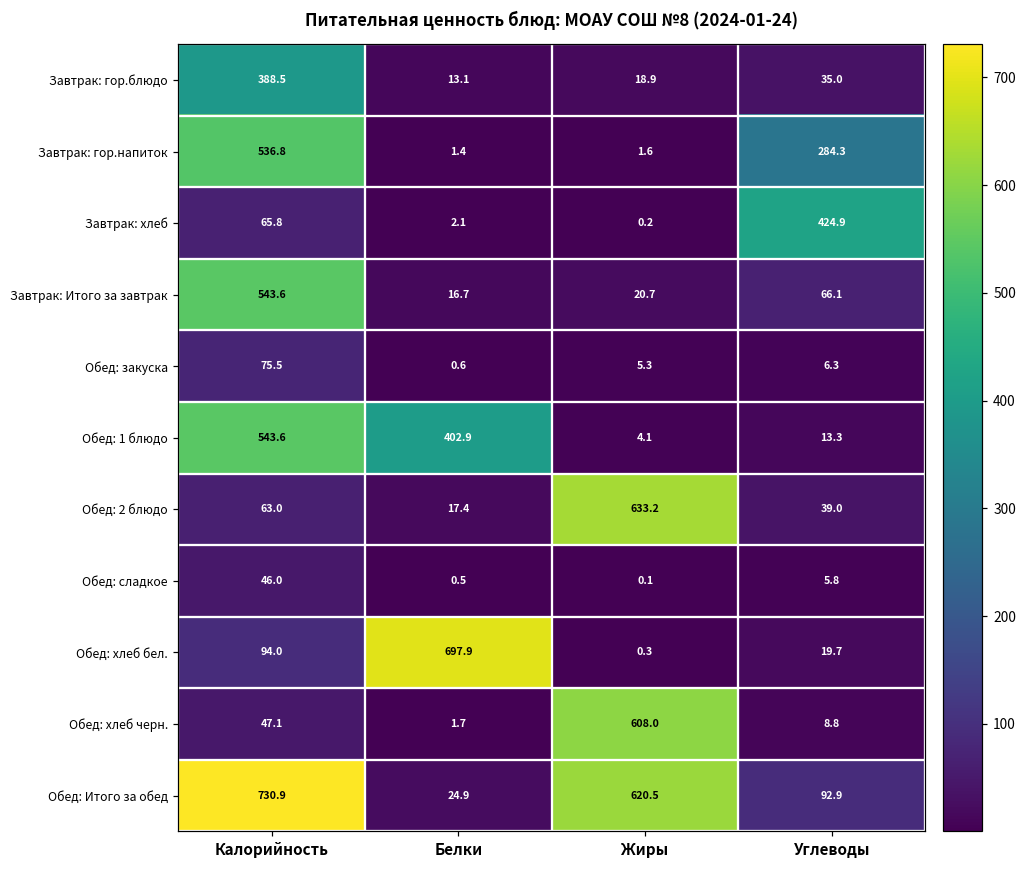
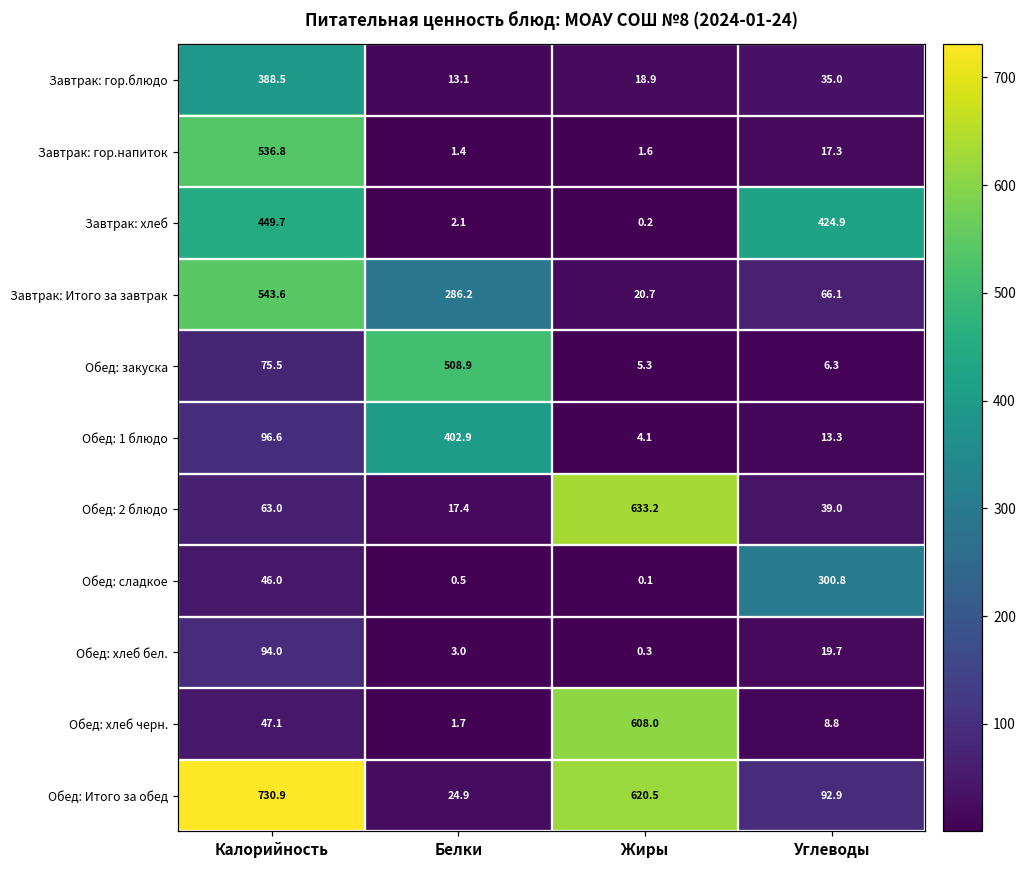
  {
    "Завтрак: гор.блюдо": {
      "Калорийность": 388.5,
      "Белки": 13.1,
      "Жиры": 18.9,
      "Углеводы": 35.0
    },
    "Завтрак: гор.напиток": {
      "Калорийность": 536.8,
      "Белки": 1.4,
      "Жиры": 1.6,
-     "Углеводы": 284.3
+     "Углеводы": 17.3
    },
    "Завтрак: хлеб": {
-     "Калорийность": 65.8,
+     "Калорийность": 449.7,
      "Белки": 2.1,
      "Жиры": 0.2,
      "Углеводы": 424.9
    },
    "Завтрак: Итого за завтрак": {
      "Калорийность": 543.6,
-     "Белки": 16.7,
+     "Белки": 286.2,
      "Жиры": 20.7,
      "Углеводы": 66.1
    },
    "Обед: закуска": {
      "Калорийность": 75.5,
-     "Белки": 0.6,
+     "Белки": 508.9,
      "Жиры": 5.3,
      "Углеводы": 6.3
    },
    "Обед: 1 блюдо": {
-     "Калорийность": 543.6,
+     "Калорийность": 96.6,
      "Белки": 402.9,
      "Жиры": 4.1,
      "Углеводы": 13.3
    },
    "Обед: 2 блюдо": {
      "Калорийность": 63.0,
      "Белки": 17.4,
      "Жиры": 633.2,
      "Углеводы": 39.0
    },
    "Обед: сладкое": {
      "Калорийность": 46.0,
      "Белки": 0.5,
      "Жиры": 0.1,
-     "Углеводы": 5.8
+     "Углеводы": 300.8
    },
    "Обед: хлеб бел.": {
      "Калорийность": 94.0,
-     "Белки": 697.9,
+     "Белки": 3.0,
      "Жиры": 0.3,
      "Углеводы": 19.7
    },
    "Обед: хлеб черн.": {
      "Калорийность": 47.1,
      "Белки": 1.7,
      "Жиры": 608.0,
      "Углеводы": 8.8
    },
    "Обед: Итого за обед": {
      "Калорийность": 730.9,
      "Белки": 24.9,
      "Жиры": 620.5,
      "Углеводы": 92.9
    }
  }
